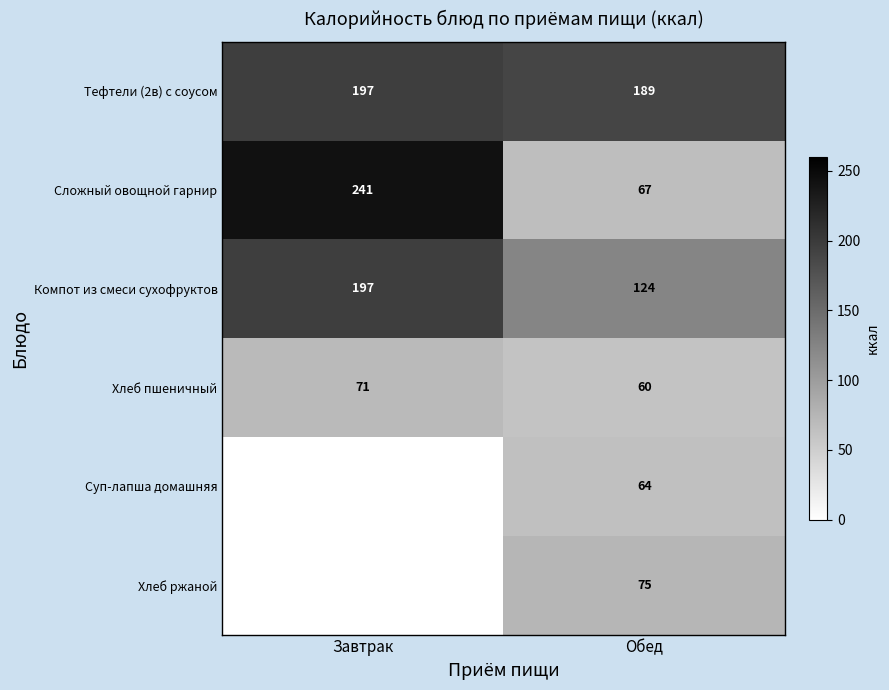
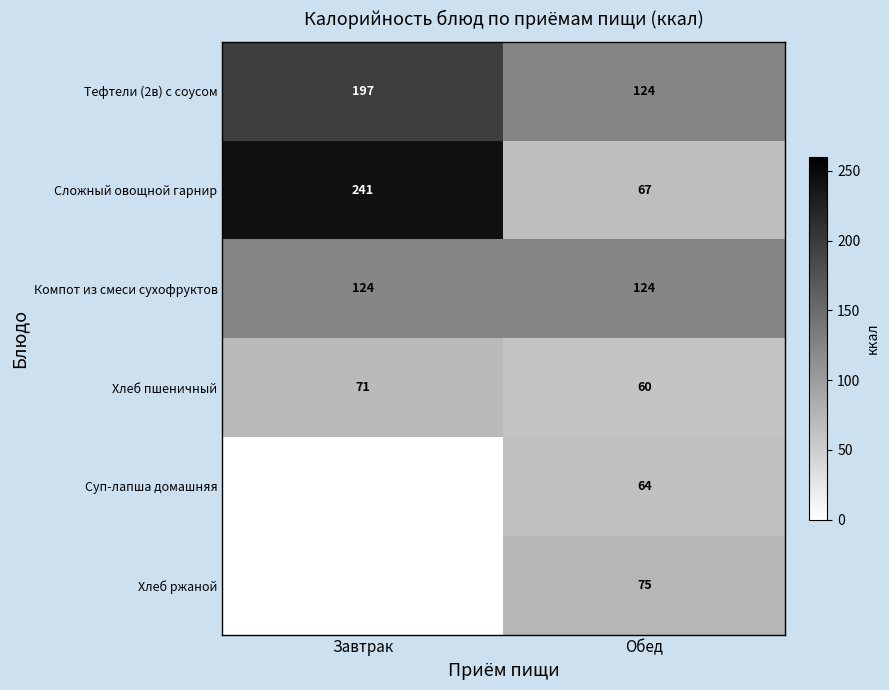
  {
    "Тефтели (2в) с соусом": {
      "Завтрак": 197,
-     "Обед": 189
+     "Обед": 124
    },
    "Сложный овощной гарнир": {
      "Завтрак": 241,
      "Обед": 67
    },
    "Компот из смеси сухофруктов": {
-     "Завтрак": 197,
+     "Завтрак": 124,
      "Обед": 124
    },
    "Хлеб пшеничный": {
      "Завтрак": 71,
      "Обед": 60
    },
    "Суп-лапша домашняя": {
      "Обед": 64
    },
    "Хлеб ржаной": {
      "Обед": 75
    }
  }
